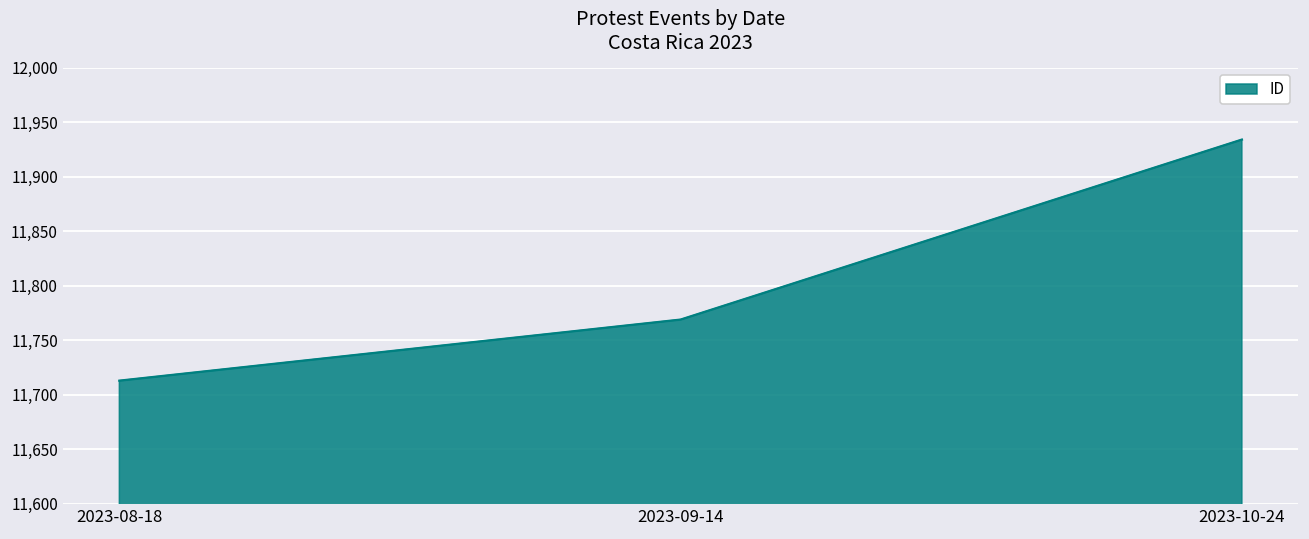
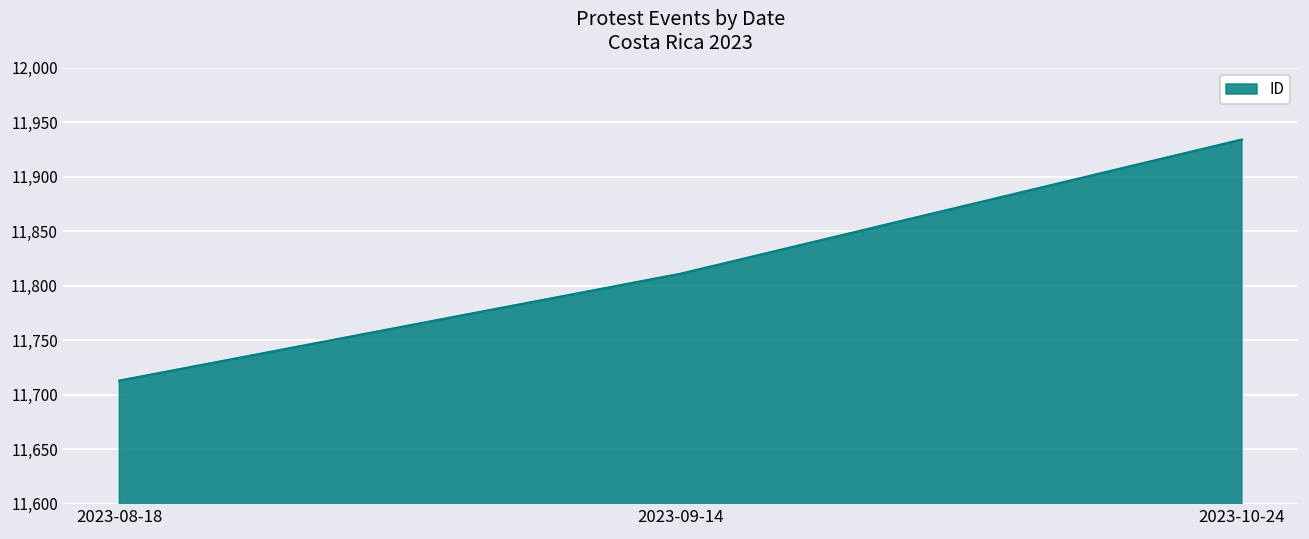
  {
    "2023-08-18": "11,710",
-   "2023-09-14": "11,770",
+   "2023-09-14": "11,810",
    "2023-10-24": "11,930"
  }
